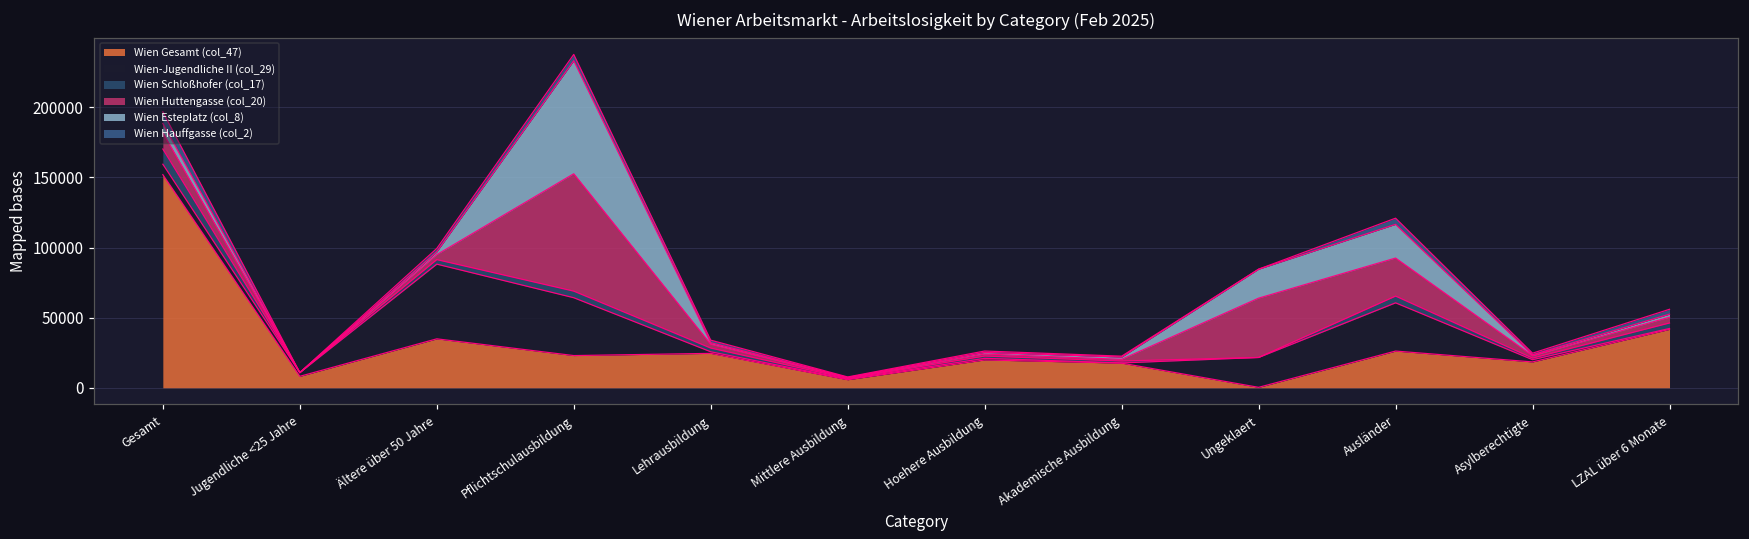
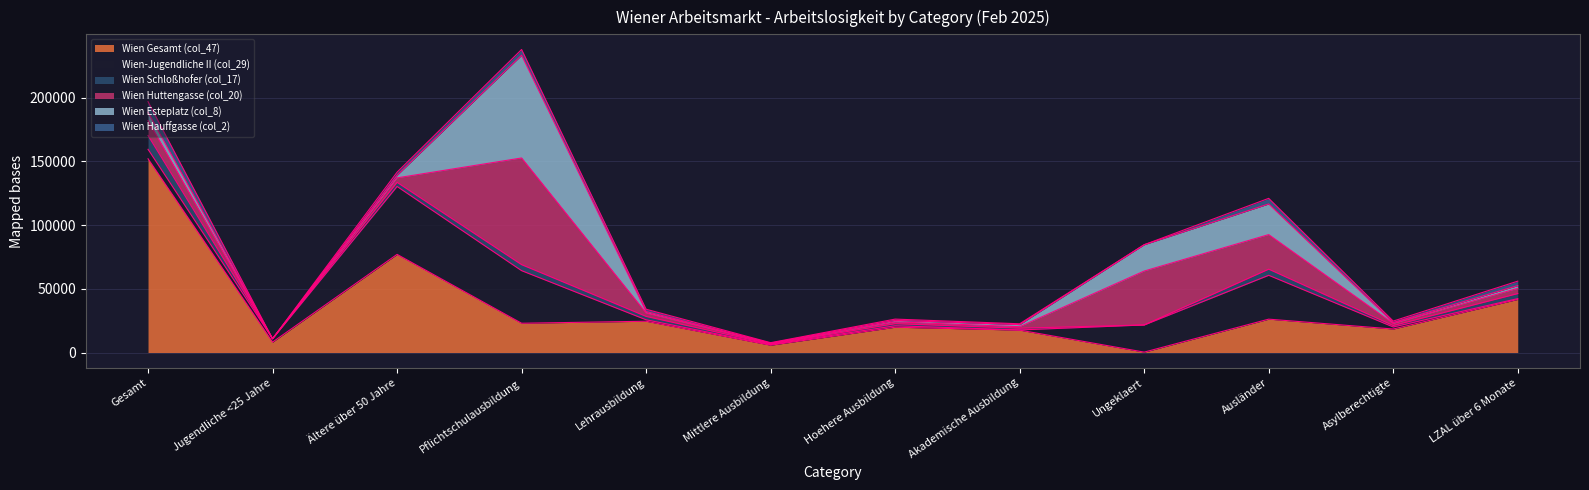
  {
    "Wien Gesamt (col_47)": {
      "Gesamt": 152000,
      "Jugendliche <25 Jahre": 8000,
-     "Ältere über 50 Jahre": 35000,
+     "Ältere über 50 Jahre": 77000,
      "Pflichtschulausbildung": 23000,
      "Ungeklaert": 0,
      "Ausländer": 26000
    },
    "Wien-Jugendliche II (col_29)": {
      "Gesamt": 7000,
      "Ältere über 50 Jahre": 53000,
      "Pflichtschulausbildung": 41000,
      "Ausländer": 34000
    },
    "Wien Huttengasse (col_20)": {
      "Ältere über 50 Jahre": 3000,
      "Pflichtschulausbildung": 84000,
      "Ungeklaert": 42000,
      "Ausländer": 27000,
      "LZAL über 6 Monate": 4000
    },
    "Wien Esteplatz (col_8)": {
      "Ältere über 50 Jahre": 2000,
      "Pflichtschulausbildung": 81000,
      "Ausländer": 24000,
      "LZAL über 6 Monate": 2000
    }
  }
